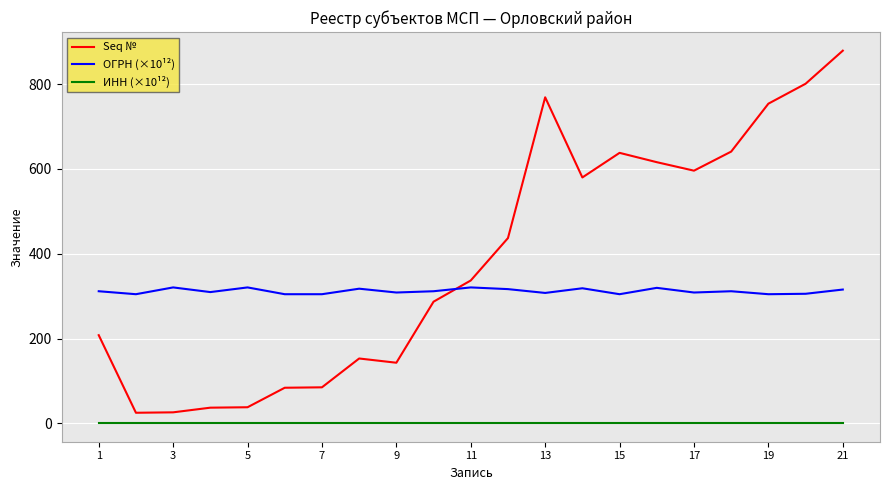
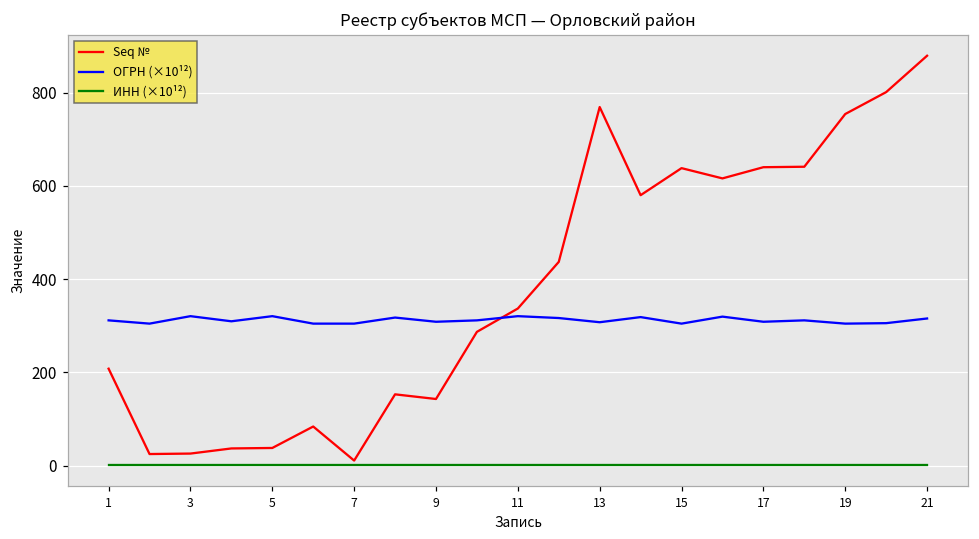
  {
    "Seq №": {
      "1": 210,
      "3": 30,
      "5": 40,
-     "7": 90,
+     "7": 10,
      "9": 140,
      "11": 340,
      "13": 770,
      "15": 640,
-     "17": 600,
+     "17": 640,
      "19": 750,
      "21": 880
    },
    "ОГРН (×10¹²)": {
      "1": 310,
      "3": 320,
      "5": 320,
      "7": 300,
      "9": 310,
      "11": 320,
      "13": 310,
      "15": 300,
      "17": 310,
      "19": 300,
      "21": 320
    },
    "ИНН (×10¹²)": {
      "1": 0,
      "3": 0,
      "5": 0,
      "7": 0,
      "9": 0,
      "11": 0,
      "13": 0,
      "15": 0,
      "17": 0,
      "19": 0,
      "21": 0
    }
  }
